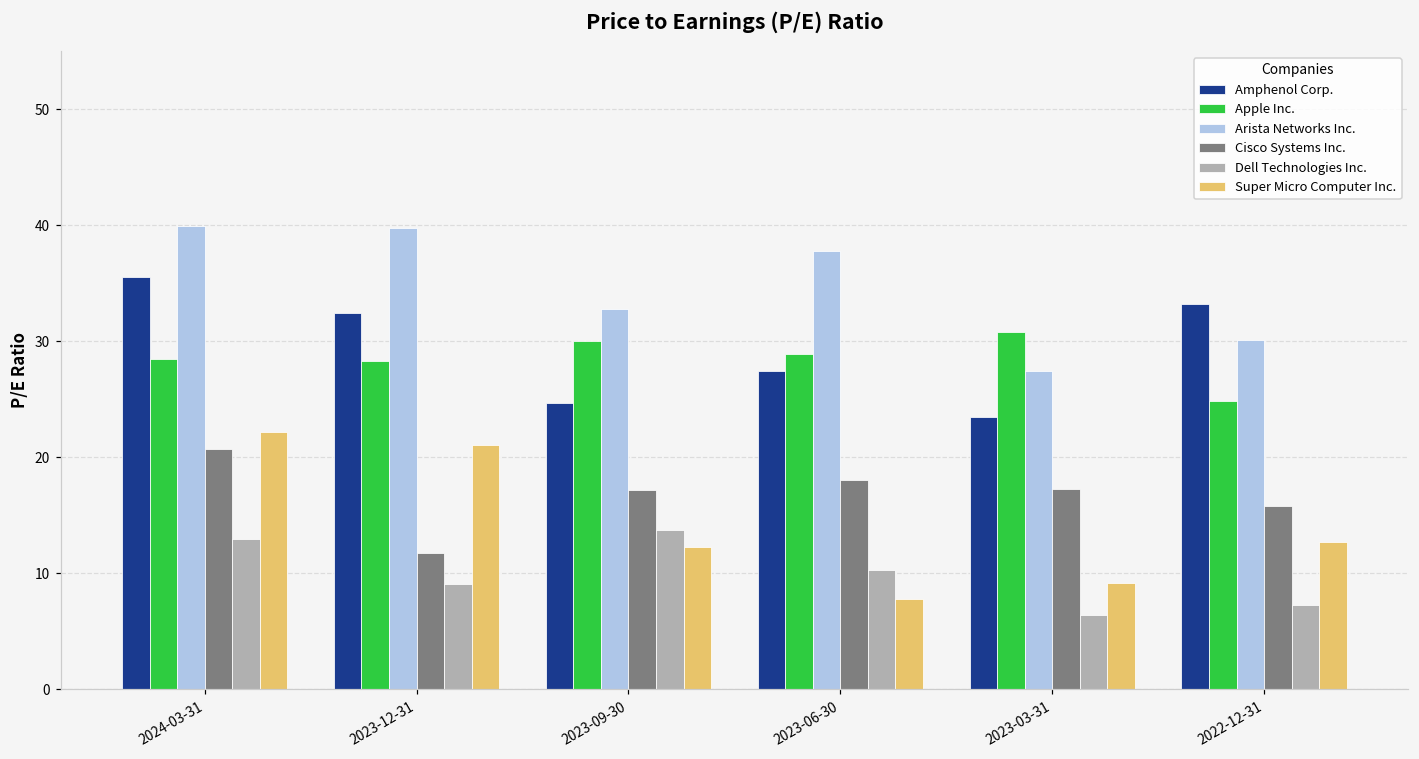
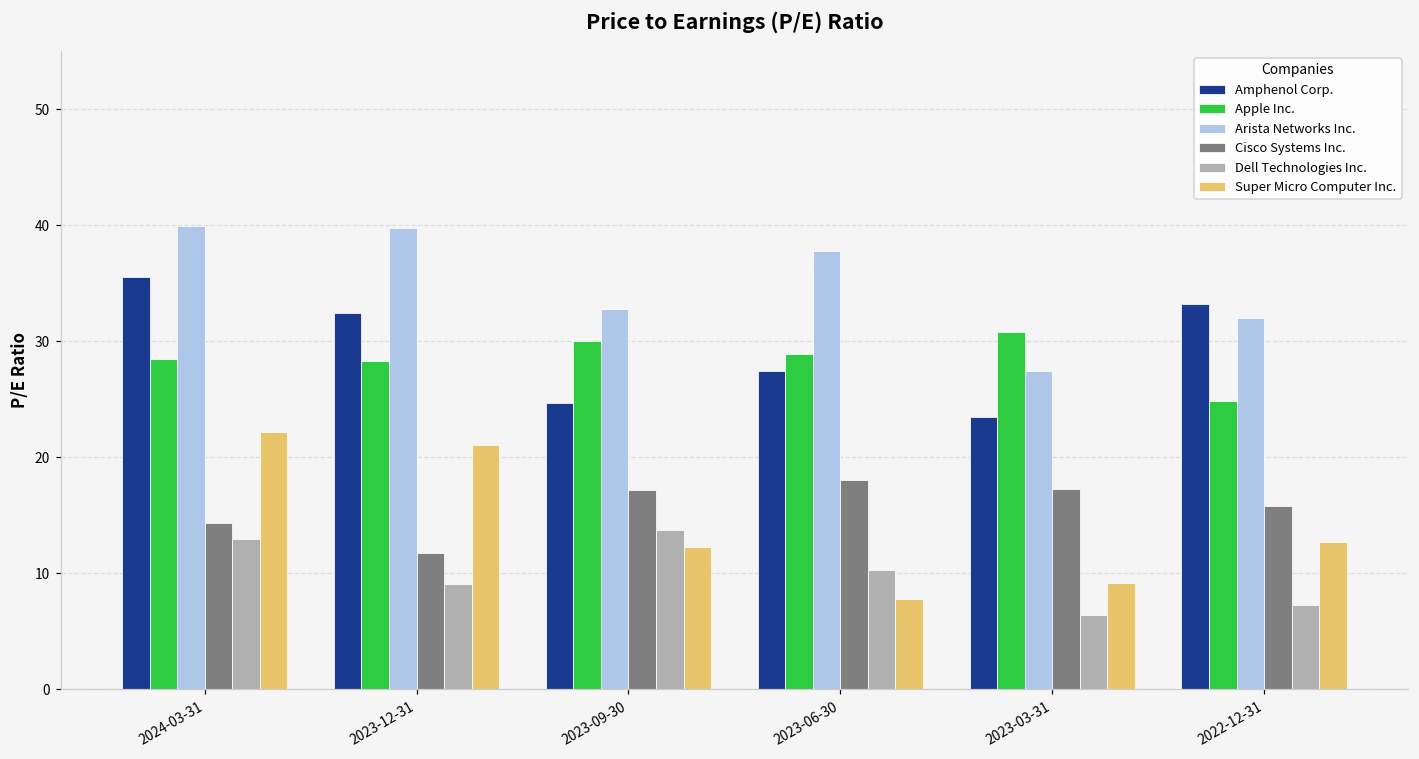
  {
    "Amphenol Corp.": {
      "2024-03-31": 35.5,
      "2023-12-31": 32.4,
      "2023-09-30": 24.7,
      "2023-06-30": 27.4,
      "2023-03-31": 23.5,
      "2022-12-31": 33.2
    },
    "Apple Inc.": {
      "2024-03-31": 28.4,
      "2023-12-31": 28.3,
      "2023-09-30": 30.0,
      "2023-06-30": 28.9,
      "2023-03-31": 30.8,
      "2022-12-31": 24.8
    },
    "Arista Networks Inc.": {
      "2024-03-31": 39.9,
      "2023-12-31": 39.8,
      "2023-09-30": 32.8,
      "2023-06-30": 37.8,
      "2023-03-31": 27.4,
-     "2022-12-31": 30.1
+     "2022-12-31": 32.1
    },
    "Cisco Systems Inc.": {
-     "2024-03-31": 20.7,
+     "2024-03-31": 14.3,
      "2023-12-31": 11.7,
      "2023-09-30": 17.2,
      "2023-06-30": 18.0,
      "2023-03-31": 17.3,
      "2022-12-31": 15.8
    },
    "Dell Technologies Inc.": {
      "2024-03-31": 13.0,
      "2023-12-31": 9.1,
      "2023-09-30": 13.7,
      "2023-06-30": 10.3,
      "2023-03-31": 6.4,
      "2022-12-31": 7.3
    },
    "Super Micro Computer Inc.": {
      "2024-03-31": 22.2,
      "2023-12-31": 21.1,
      "2023-09-30": 12.3,
      "2023-06-30": 7.8,
      "2023-03-31": 9.1,
      "2022-12-31": 12.7
    }
  }
